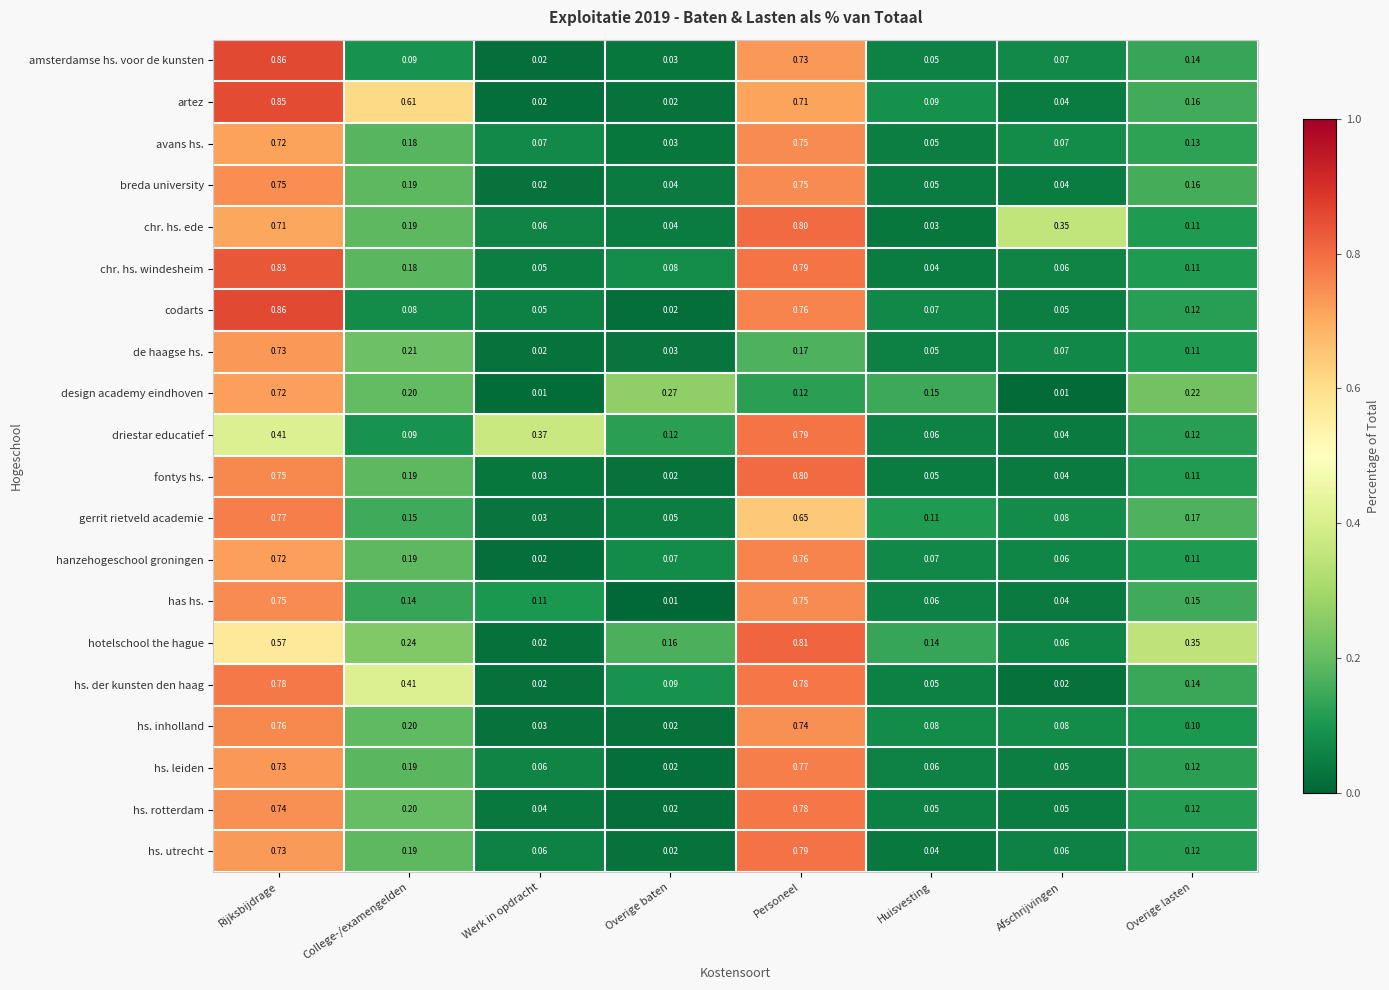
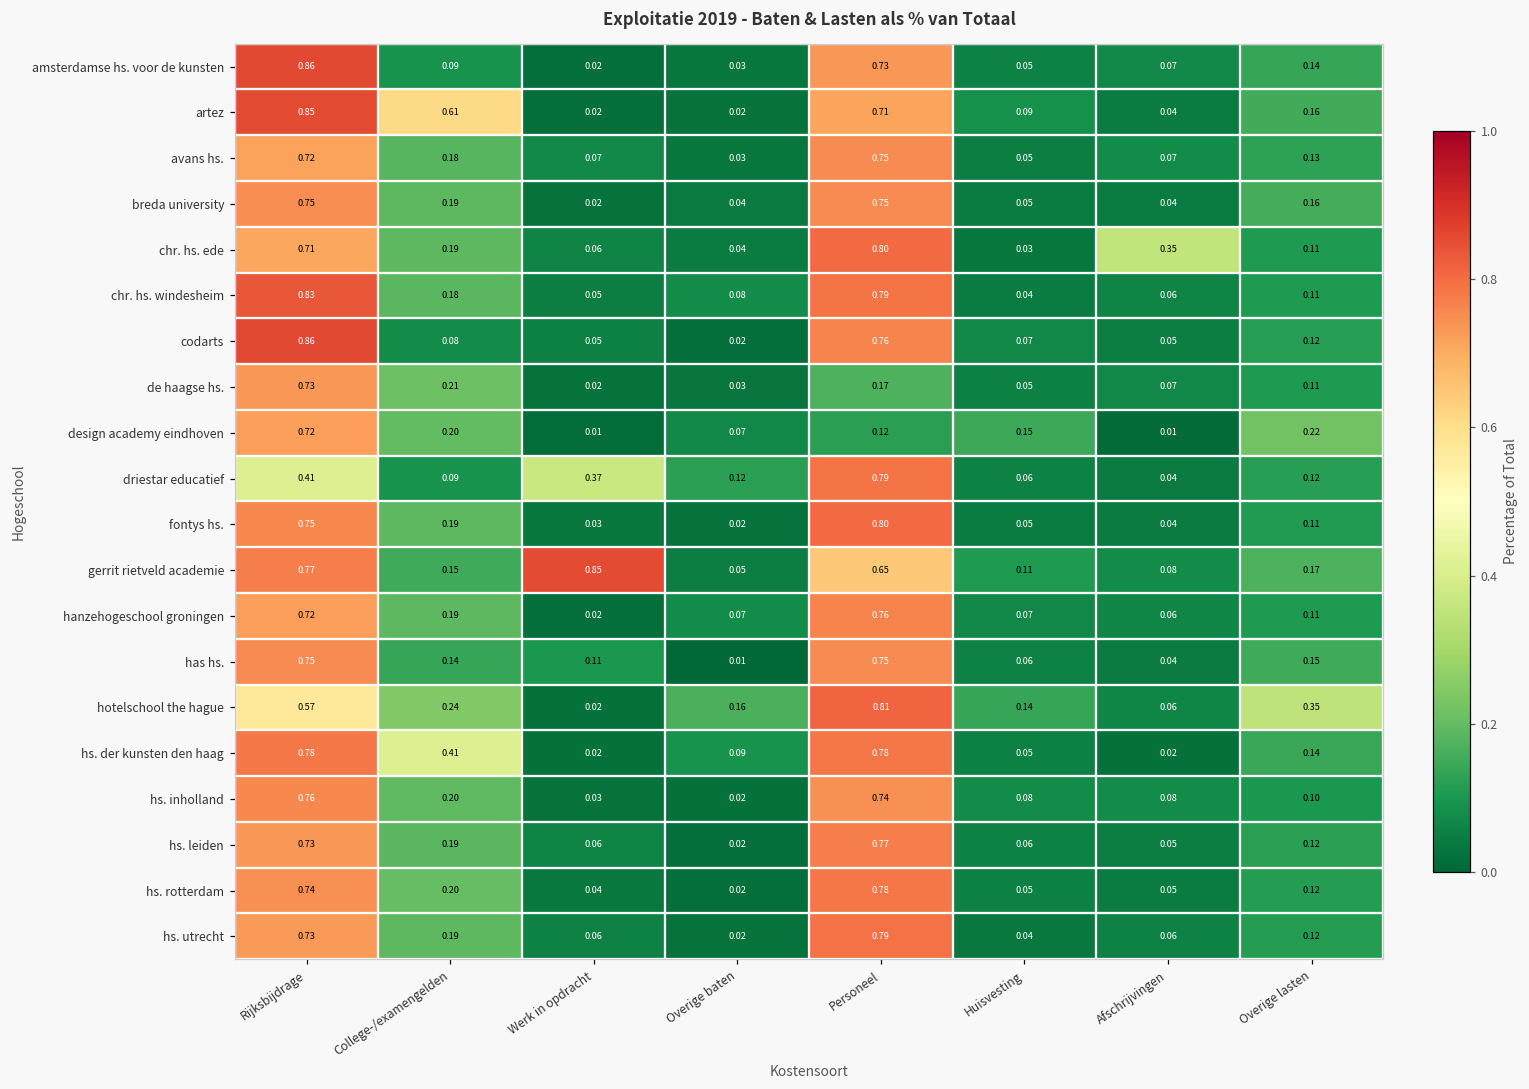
  {
    "amsterdamse hs. voor de kunsten": {
      "Rijksbijdrage": 0.86,
      "College-/examengelden": 0.09,
      "Werk in opdracht": 0.02,
      "Overige baten": 0.03,
      "Personeel": 0.73,
      "Huisvesting": 0.05,
      "Afschrijvingen": 0.07,
      "Overige lasten": 0.14
    },
    "artez": {
      "Rijksbijdrage": 0.85,
      "College-/examengelden": 0.61,
      "Werk in opdracht": 0.02,
      "Overige baten": 0.02,
      "Personeel": 0.71,
      "Huisvesting": 0.09,
      "Afschrijvingen": 0.04,
      "Overige lasten": 0.16
    },
    "avans hs.": {
      "Rijksbijdrage": 0.72,
      "College-/examengelden": 0.18,
      "Werk in opdracht": 0.07,
      "Overige baten": 0.03,
      "Personeel": 0.75,
      "Huisvesting": 0.05,
      "Afschrijvingen": 0.07,
      "Overige lasten": 0.13
    },
    "breda university": {
      "Rijksbijdrage": 0.75,
      "College-/examengelden": 0.19,
      "Werk in opdracht": 0.02,
      "Overige baten": 0.04,
      "Personeel": 0.75,
      "Huisvesting": 0.05,
      "Afschrijvingen": 0.04,
      "Overige lasten": 0.16
    },
    "chr. hs. ede": {
      "Rijksbijdrage": 0.71,
      "College-/examengelden": 0.19,
      "Werk in opdracht": 0.06,
      "Overige baten": 0.04,
      "Personeel": 0.80,
      "Huisvesting": 0.03,
      "Afschrijvingen": 0.35,
      "Overige lasten": 0.11
    },
    "chr. hs. windesheim": {
      "Rijksbijdrage": 0.83,
      "College-/examengelden": 0.18,
      "Werk in opdracht": 0.05,
      "Overige baten": 0.08,
      "Personeel": 0.79,
      "Huisvesting": 0.04,
      "Afschrijvingen": 0.06,
      "Overige lasten": 0.11
    },
    "codarts": {
      "Rijksbijdrage": 0.86,
      "College-/examengelden": 0.08,
      "Werk in opdracht": 0.05,
      "Overige baten": 0.02,
      "Personeel": 0.76,
      "Huisvesting": 0.07,
      "Afschrijvingen": 0.05,
      "Overige lasten": 0.12
    },
    "de haagse hs.": {
      "Rijksbijdrage": 0.73,
      "College-/examengelden": 0.21,
      "Werk in opdracht": 0.02,
      "Overige baten": 0.03,
      "Personeel": 0.17,
      "Huisvesting": 0.05,
      "Afschrijvingen": 0.07,
      "Overige lasten": 0.11
    },
    "design academy eindhoven": {
      "Rijksbijdrage": 0.72,
      "College-/examengelden": 0.20,
      "Werk in opdracht": 0.01,
-     "Overige baten": 0.27,
+     "Overige baten": 0.07,
      "Personeel": 0.12,
      "Huisvesting": 0.15,
      "Afschrijvingen": 0.01,
      "Overige lasten": 0.22
    },
    "driestar educatief": {
      "Rijksbijdrage": 0.41,
      "College-/examengelden": 0.09,
      "Werk in opdracht": 0.37,
      "Overige baten": 0.12,
      "Personeel": 0.79,
      "Huisvesting": 0.06,
      "Afschrijvingen": 0.04,
      "Overige lasten": 0.12
    },
    "fontys hs.": {
      "Rijksbijdrage": 0.75,
      "College-/examengelden": 0.19,
      "Werk in opdracht": 0.03,
      "Overige baten": 0.02,
      "Personeel": 0.80,
      "Huisvesting": 0.05,
      "Afschrijvingen": 0.04,
      "Overige lasten": 0.11
    },
    "gerrit rietveld academie": {
      "Rijksbijdrage": 0.77,
      "College-/examengelden": 0.15,
-     "Werk in opdracht": 0.03,
+     "Werk in opdracht": 0.85,
      "Overige baten": 0.05,
      "Personeel": 0.65,
      "Huisvesting": 0.11,
      "Afschrijvingen": 0.08,
      "Overige lasten": 0.17
    },
    "hanzehogeschool groningen": {
      "Rijksbijdrage": 0.72,
      "College-/examengelden": 0.19,
      "Werk in opdracht": 0.02,
      "Overige baten": 0.07,
      "Personeel": 0.76,
      "Huisvesting": 0.07,
      "Afschrijvingen": 0.06,
      "Overige lasten": 0.11
    },
    "has hs.": {
      "Rijksbijdrage": 0.75,
      "College-/examengelden": 0.14,
      "Werk in opdracht": 0.11,
      "Overige baten": 0.01,
      "Personeel": 0.75,
      "Huisvesting": 0.06,
      "Afschrijvingen": 0.04,
      "Overige lasten": 0.15
    },
    "hotelschool the hague": {
      "Rijksbijdrage": 0.57,
      "College-/examengelden": 0.24,
      "Werk in opdracht": 0.02,
      "Overige baten": 0.16,
      "Personeel": 0.81,
      "Huisvesting": 0.14,
      "Afschrijvingen": 0.06,
      "Overige lasten": 0.35
    },
    "hs. der kunsten den haag": {
      "Rijksbijdrage": 0.78,
      "College-/examengelden": 0.41,
      "Werk in opdracht": 0.02,
      "Overige baten": 0.09,
      "Personeel": 0.78,
      "Huisvesting": 0.05,
      "Afschrijvingen": 0.02,
      "Overige lasten": 0.14
    },
    "hs. inholland": {
      "Rijksbijdrage": 0.76,
      "College-/examengelden": 0.20,
      "Werk in opdracht": 0.03,
      "Overige baten": 0.02,
      "Personeel": 0.74,
      "Huisvesting": 0.08,
      "Afschrijvingen": 0.08,
      "Overige lasten": 0.10
    },
    "hs. leiden": {
      "Rijksbijdrage": 0.73,
      "College-/examengelden": 0.19,
      "Werk in opdracht": 0.06,
      "Overige baten": 0.02,
      "Personeel": 0.77,
      "Huisvesting": 0.06,
      "Afschrijvingen": 0.05,
      "Overige lasten": 0.12
    },
    "hs. rotterdam": {
      "Rijksbijdrage": 0.74,
      "College-/examengelden": 0.20,
      "Werk in opdracht": 0.04,
      "Overige baten": 0.02,
      "Personeel": 0.78,
      "Huisvesting": 0.05,
      "Afschrijvingen": 0.05,
      "Overige lasten": 0.12
    },
    "hs. utrecht": {
      "Rijksbijdrage": 0.73,
      "College-/examengelden": 0.19,
      "Werk in opdracht": 0.06,
      "Overige baten": 0.02,
      "Personeel": 0.79,
      "Huisvesting": 0.04,
      "Afschrijvingen": 0.06,
      "Overige lasten": 0.12
    }
  }
